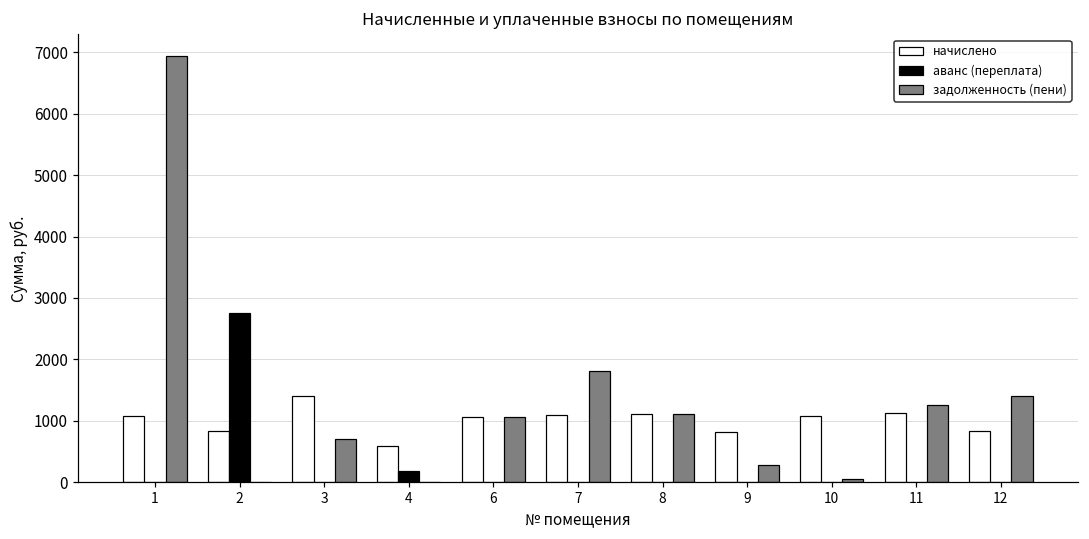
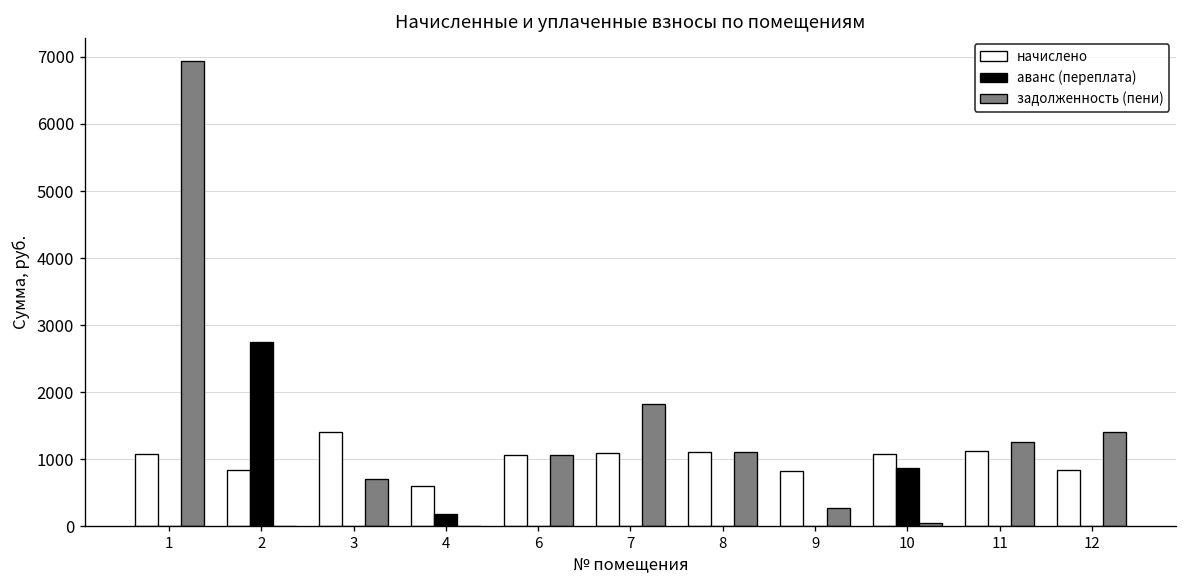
  {
    "начислено": {
      "1": 1100,
      "2": 800,
      "3": 1400,
      "4": 600,
      "6": 1100,
      "7": 1100,
      "8": 1100,
      "9": 800,
      "10": 1100,
      "11": 1100,
      "12": 800
    },
    "аванс (переплата)": {
      "1": 0,
      "2": 2800,
      "3": 0,
      "4": 200,
      "6": 0,
      "7": 0,
      "8": 0,
      "9": 0,
-     "10": 0,
+     "10": 900,
      "11": 0,
      "12": 0
    },
    "задолженность (пени)": {
      "1": 6900,
      "2": 0,
      "3": 700,
      "4": 0,
      "6": 1100,
      "7": 1800,
      "8": 1100,
      "9": 300,
      "10": 0,
      "11": 1200,
      "12": 1400
    }
  }
